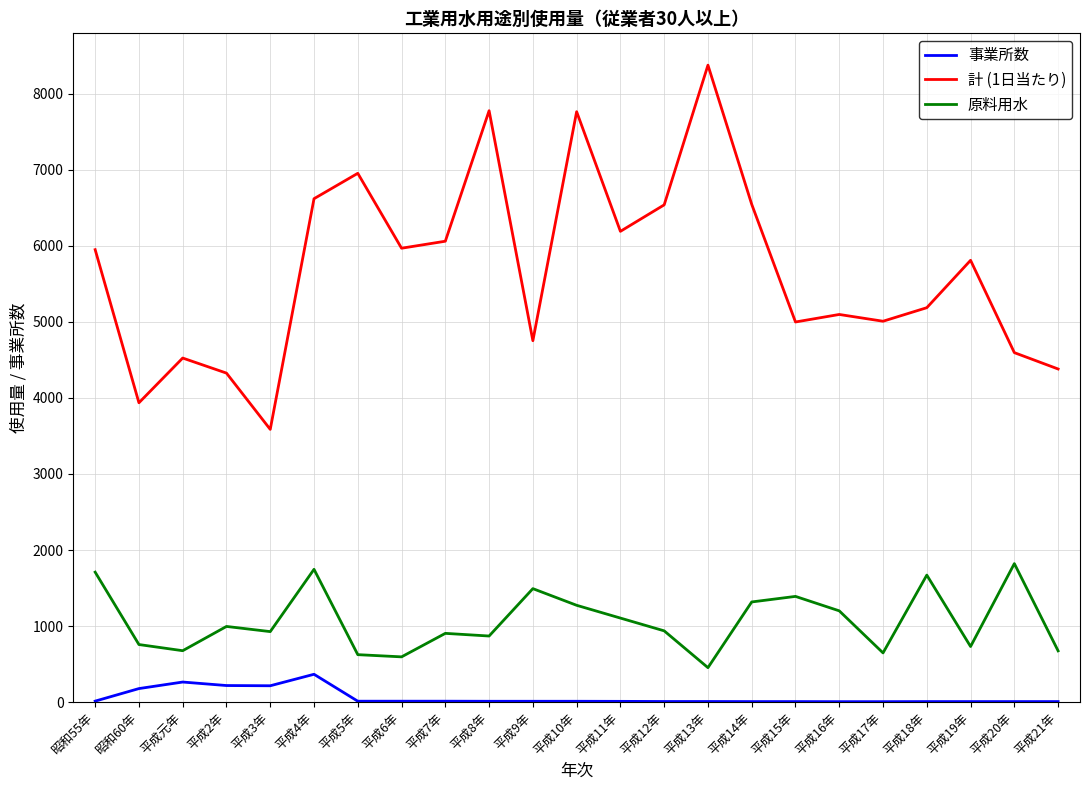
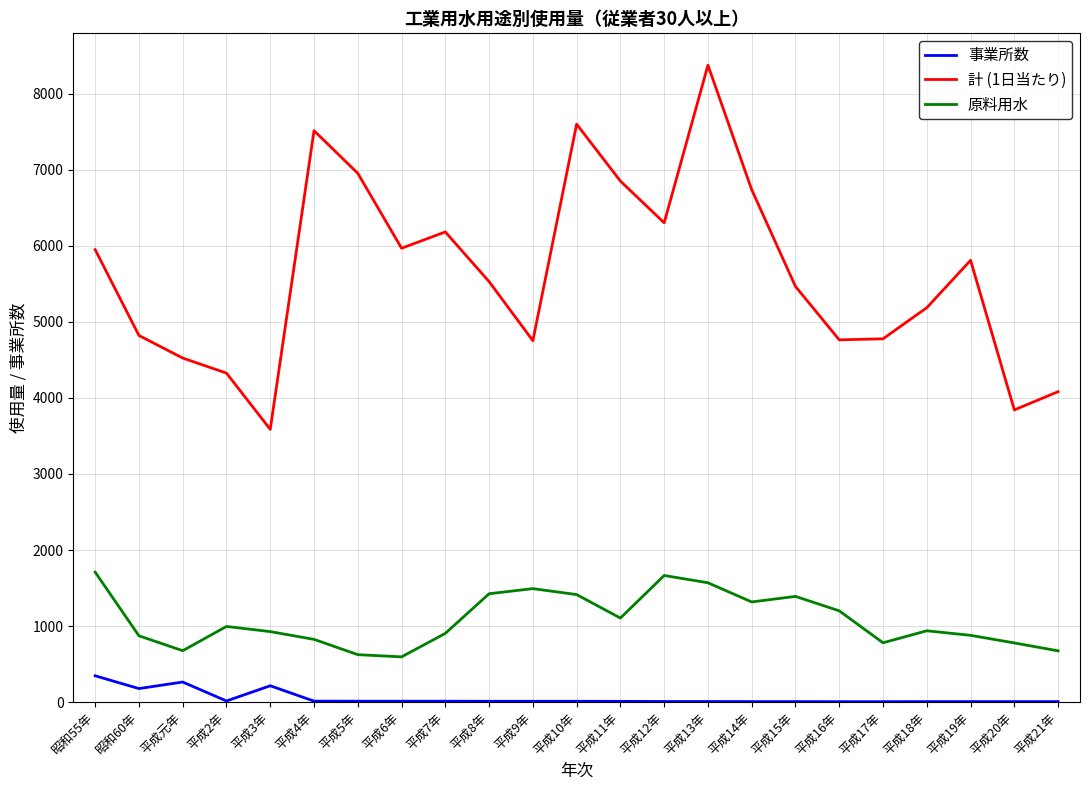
  {
    "事業所数": {
-     "昭和55年": 0,
+     "昭和55年": 300,
      "昭和60年": 200,
      "平成元年": 300,
-     "平成2年": 200,
+     "平成2年": 0,
      "平成3年": 200,
-     "平成4年": 400,
+     "平成4年": 0,
      "平成5年": 0,
      "平成6年": 0,
      "平成7年": 0,
      "平成8年": 0,
      "平成9年": 0,
      "平成10年": 0,
      "平成11年": 0,
      "平成12年": 0,
      "平成13年": 0,
      "平成14年": 0,
      "平成15年": 0,
      "平成16年": 0,
      "平成17年": 0,
      "平成18年": 0,
      "平成19年": 0,
      "平成20年": 0,
      "平成21年": 0
    },
    "計 (1日当たり)": {
      "昭和55年": 5900,
-     "昭和60年": 3900,
+     "昭和60年": 4800,
      "平成元年": 4500,
      "平成2年": 4300,
      "平成3年": 3600,
-     "平成4年": 6600,
+     "平成4年": 7500,
      "平成5年": 7000,
      "平成6年": 6000,
-     "平成7年": 6100,
-     "平成8年": 7800,
+     "平成7年": 6200,
+     "平成8年": 5500,
      "平成9年": 4800,
-     "平成10年": 7800,
-     "平成11年": 6200,
-     "平成12年": 6500,
+     "平成10年": 7600,
+     "平成11年": 6900,
+     "平成12年": 6300,
      "平成13年": 8400,
-     "平成14年": 6500,
-     "平成15年": 5000,
-     "平成16年": 5100,
-     "平成17年": 5000,
+     "平成14年": 6700,
+     "平成15年": 5500,
+     "平成16年": 4800,
+     "平成17年": 4800,
      "平成18年": 5200,
      "平成19年": 5800,
-     "平成20年": 4600,
-     "平成21年": 4400
+     "平成20年": 3800,
+     "平成21年": 4100
    },
    "原料用水": {
      "昭和55年": 1700,
-     "昭和60年": 800,
+     "昭和60年": 900,
      "平成元年": 700,
      "平成2年": 1000,
      "平成3年": 900,
-     "平成4年": 1700,
+     "平成4年": 800,
      "平成5年": 600,
      "平成6年": 600,
      "平成7年": 900,
-     "平成8年": 900,
+     "平成8年": 1400,
      "平成9年": 1500,
-     "平成10年": 1300,
+     "平成10年": 1400,
      "平成11年": 1100,
-     "平成12年": 900,
-     "平成13年": 500,
+     "平成12年": 1700,
+     "平成13年": 1600,
      "平成14年": 1300,
      "平成15年": 1400,
      "平成16年": 1200,
-     "平成17年": 600,
-     "平成18年": 1700,
-     "平成19年": 700,
-     "平成20年": 1800,
+     "平成17年": 800,
+     "平成18年": 900,
+     "平成19年": 900,
+     "平成20年": 800,
      "平成21年": 700
    }
  }
